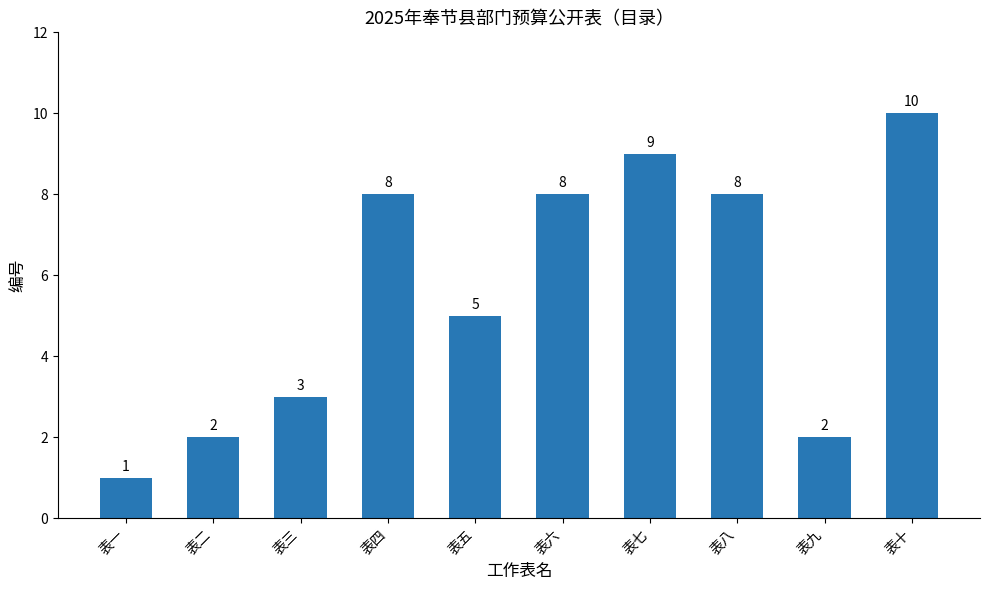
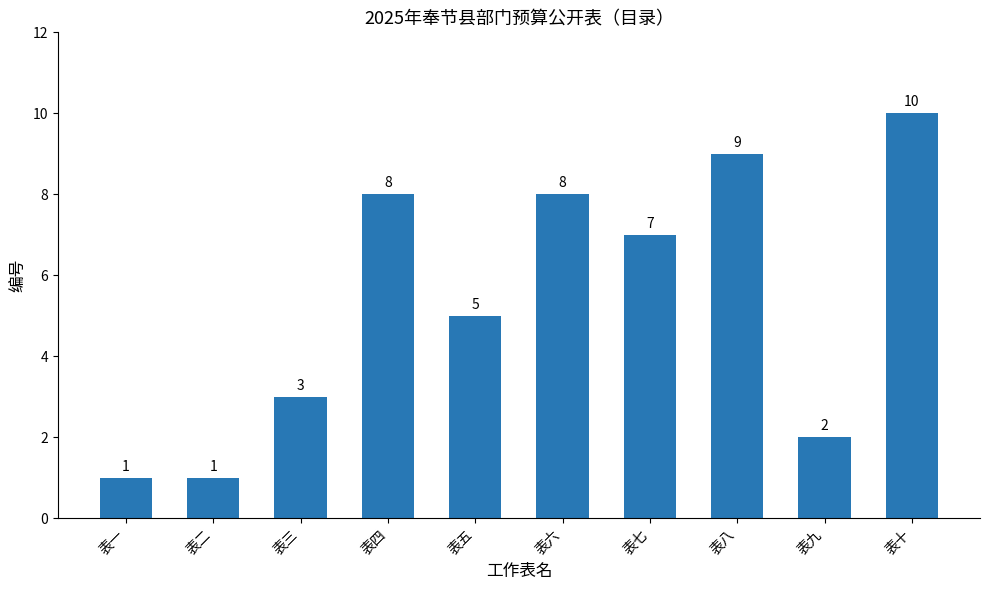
  {
    "表一": 1,
-   "表二": 2,
+   "表二": 1,
    "表三": 3,
    "表四": 8,
    "表五": 5,
    "表六": 8,
-   "表七": 9,
-   "表八": 8,
+   "表七": 7,
+   "表八": 9,
    "表九": 2,
    "表十": 10
  }
